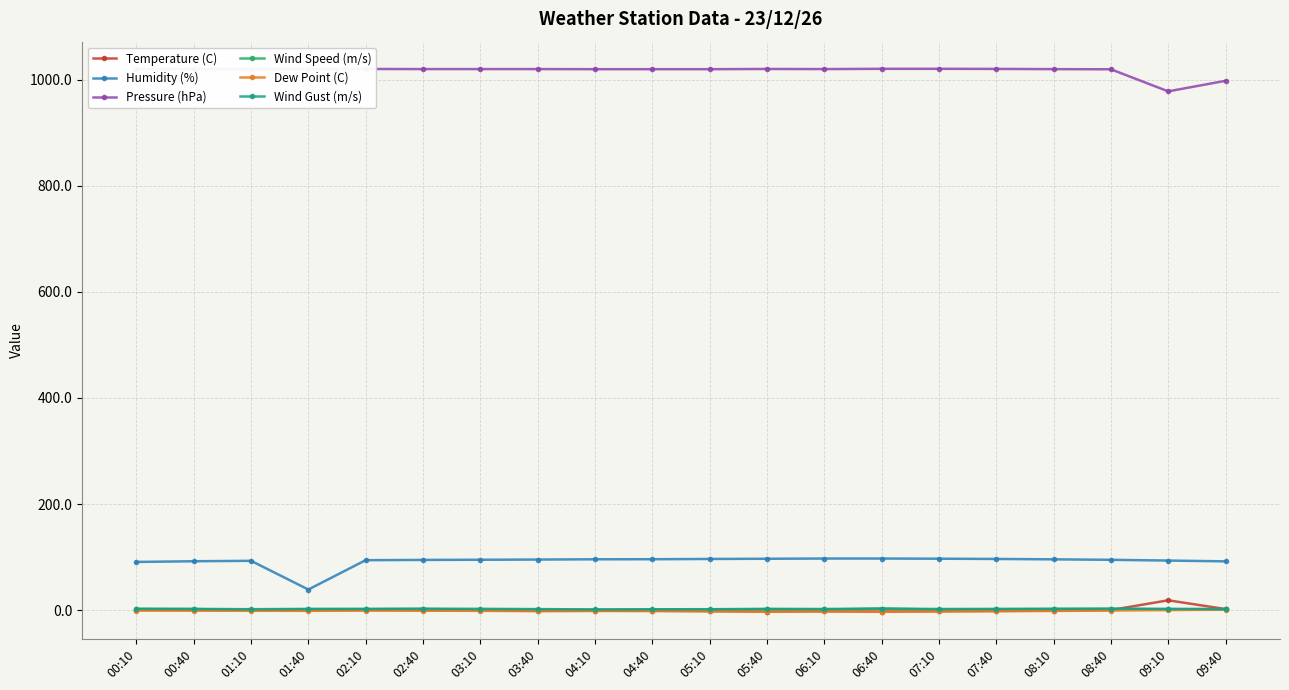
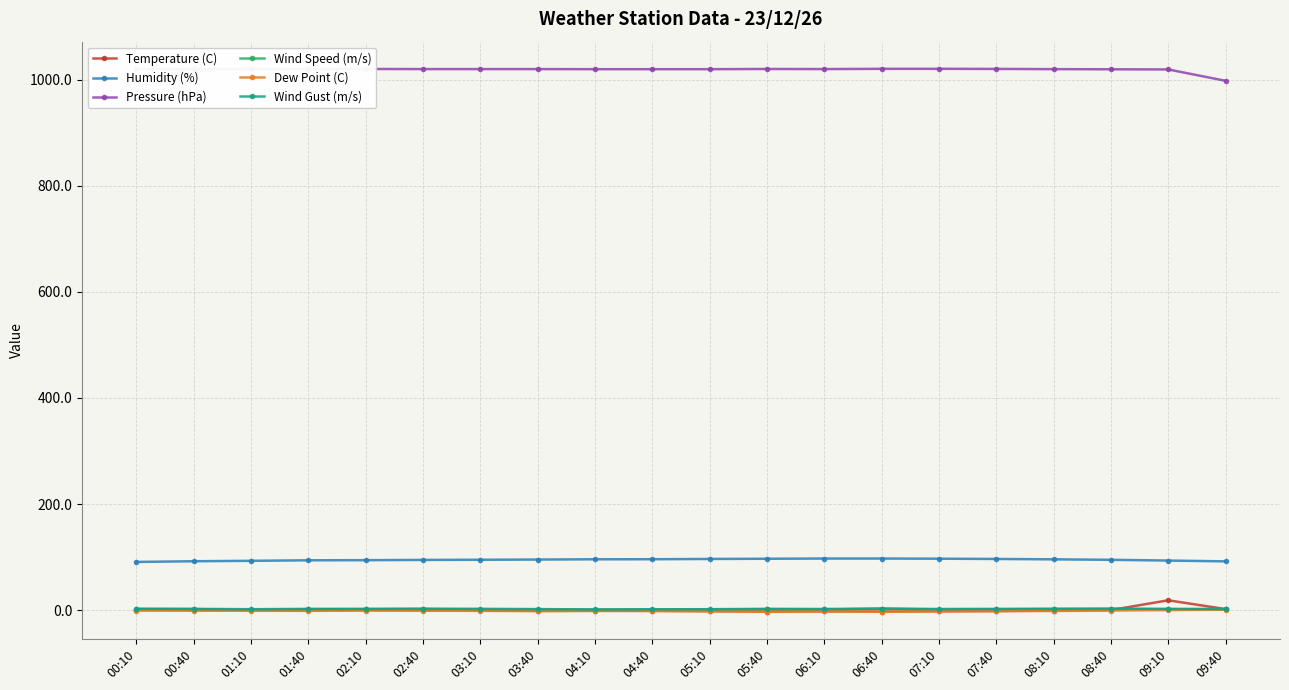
  {
    "Temperature (C)": {
      "09:10": 20
    },
    "Humidity (%)": {
      "00:10": 90,
      "00:40": 90,
      "01:10": 90,
-     "01:40": 40,
+     "01:40": 90,
      "02:10": 90,
      "02:40": 90,
      "03:10": 100,
      "03:40": 100,
      "04:10": 100,
      "04:40": 100,
      "05:10": 100,
      "05:40": 100,
      "06:10": 100,
      "06:40": 100,
      "07:10": 100,
      "07:40": 100,
      "08:10": 100,
      "08:40": 90,
      "09:10": 90,
      "09:40": 90
    },
    "Pressure (hPa)": {
      "02:40": 1020,
      "03:10": 1020,
      "03:40": 1020,
      "04:10": 1020,
      "04:40": 1020,
      "05:10": 1020,
      "05:40": 1020,
      "06:10": 1020,
      "06:40": 1020,
      "07:10": 1020,
      "07:40": 1020,
      "08:10": 1020,
      "08:40": 1020,
-     "09:10": 980,
+     "09:10": 1020,
      "09:40": 1000
    }
  }
